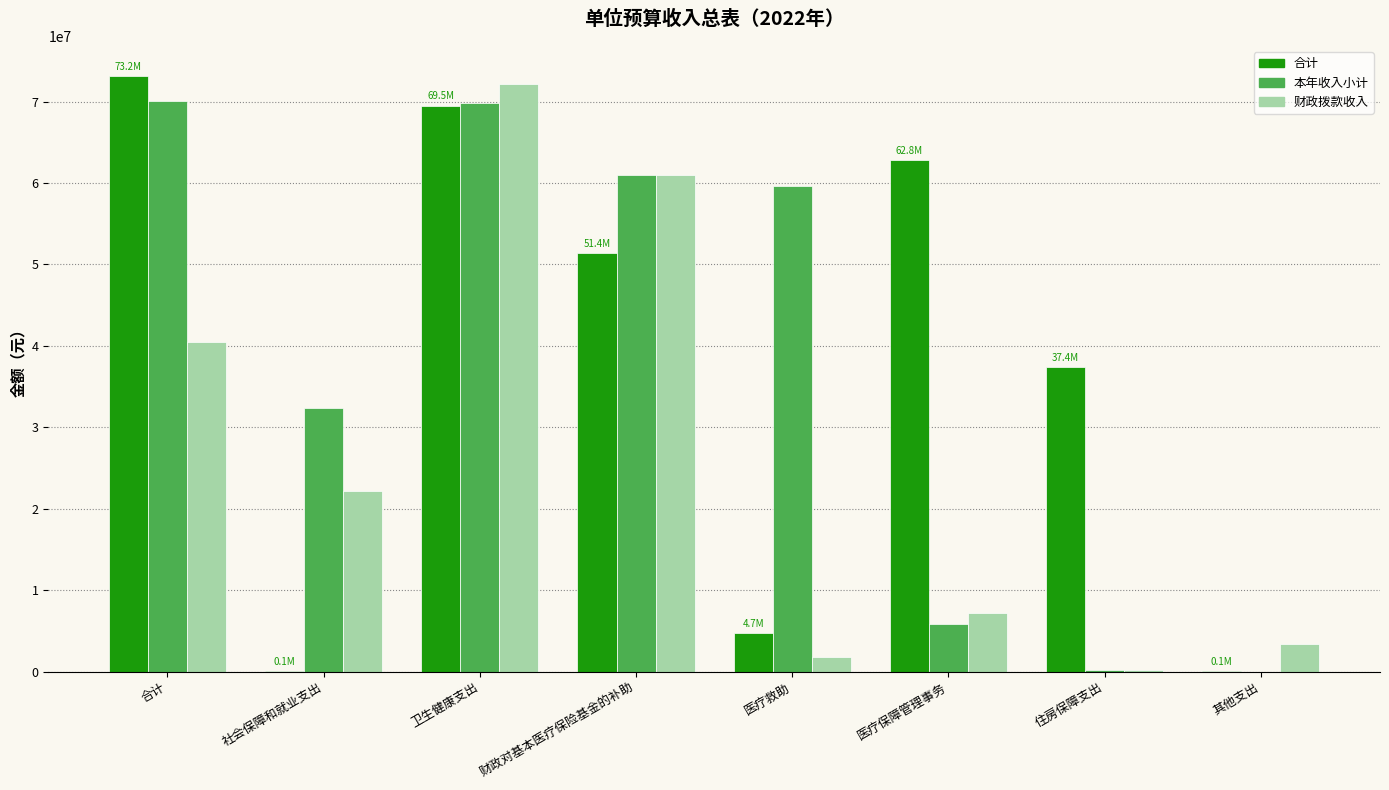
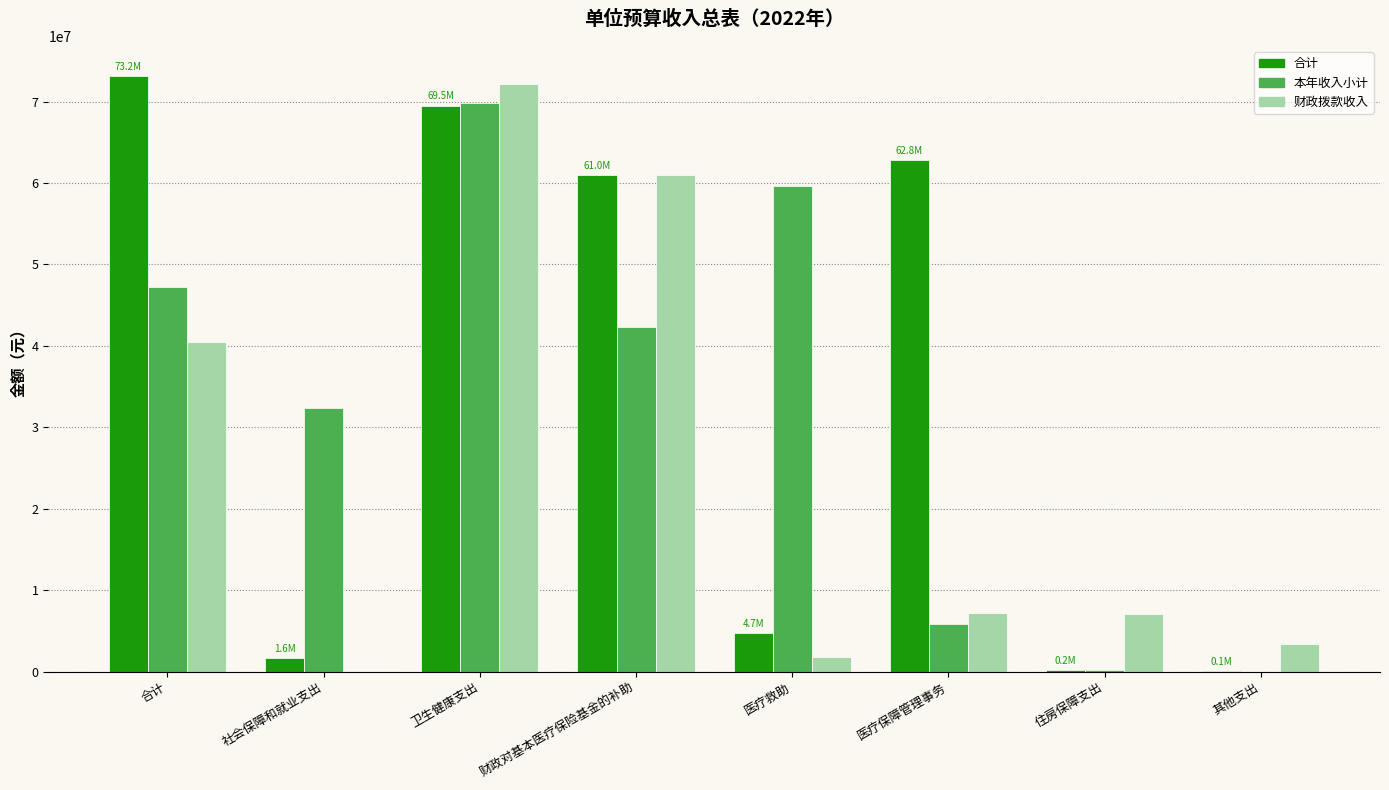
  {
    "合计": {
      "合计": "73.2M",
-     "社会保障和就业支出": "0.1M",
+     "社会保障和就业支出": "1.6M",
      "卫生健康支出": "69.5M",
-     "财政对基本医疗保险基金的补助": "51.4M",
+     "财政对基本医疗保险基金的补助": "61.0M",
      "医疗救助": "4.7M",
      "医疗保障管理事务": "62.8M",
-     "住房保障支出": "37.4M",
+     "住房保障支出": "0.2M",
      "其他支出": "0.1M"
    },
    "本年收入小计": {
-     "合计": "70000000",
+     "合计": "47000000",
      "社会保障和就业支出": "32000000",
      "卫生健康支出": "70000000",
-     "财政对基本医疗保险基金的补助": "61000000",
+     "财政对基本医疗保险基金的补助": "42000000",
      "医疗救助": "60000000",
      "医疗保障管理事务": "6000000",
      "其他支出": "0"
    },
    "财政拨款收入": {
      "合计": "41000000",
-     "社会保障和就业支出": "22000000",
+     "社会保障和就业支出": "0",
      "卫生健康支出": "72000000",
      "财政对基本医疗保险基金的补助": "61000000",
      "医疗救助": "2000000",
      "医疗保障管理事务": "7000000",
-     "住房保障支出": "0",
+     "住房保障支出": "7000000",
      "其他支出": "3000000"
    }
  }
